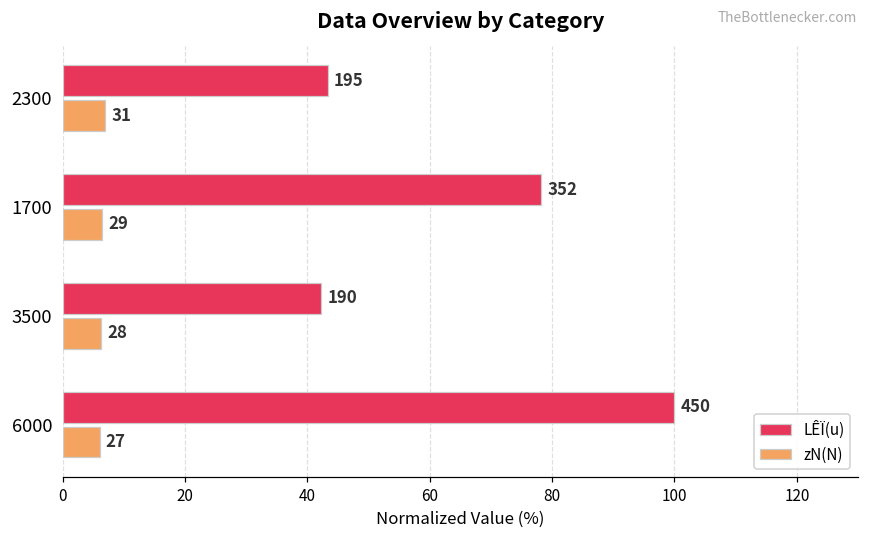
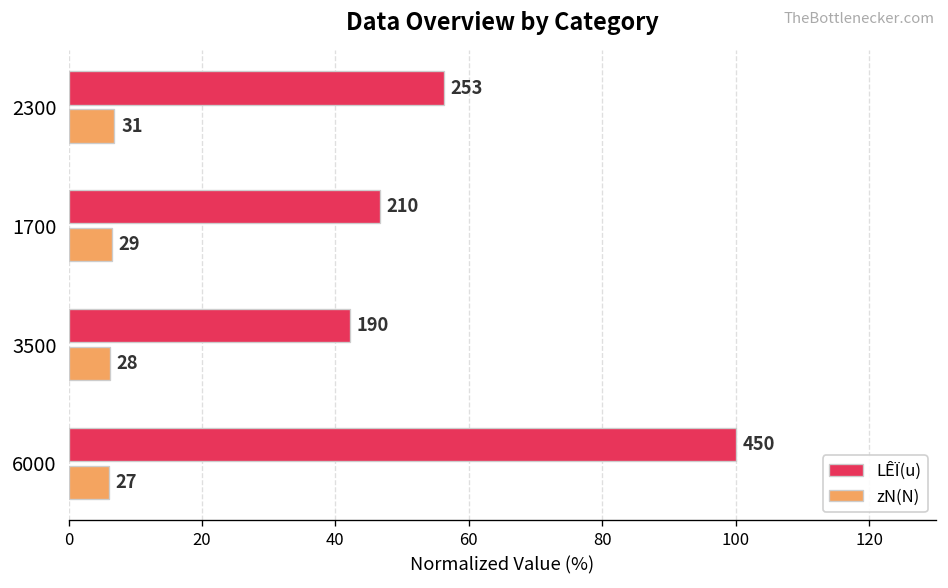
  {
    "LÊÏ(u)": {
-     "2300": 195,
-     "1700": 352
+     "2300": 253,
+     "1700": 210
    }
  }
